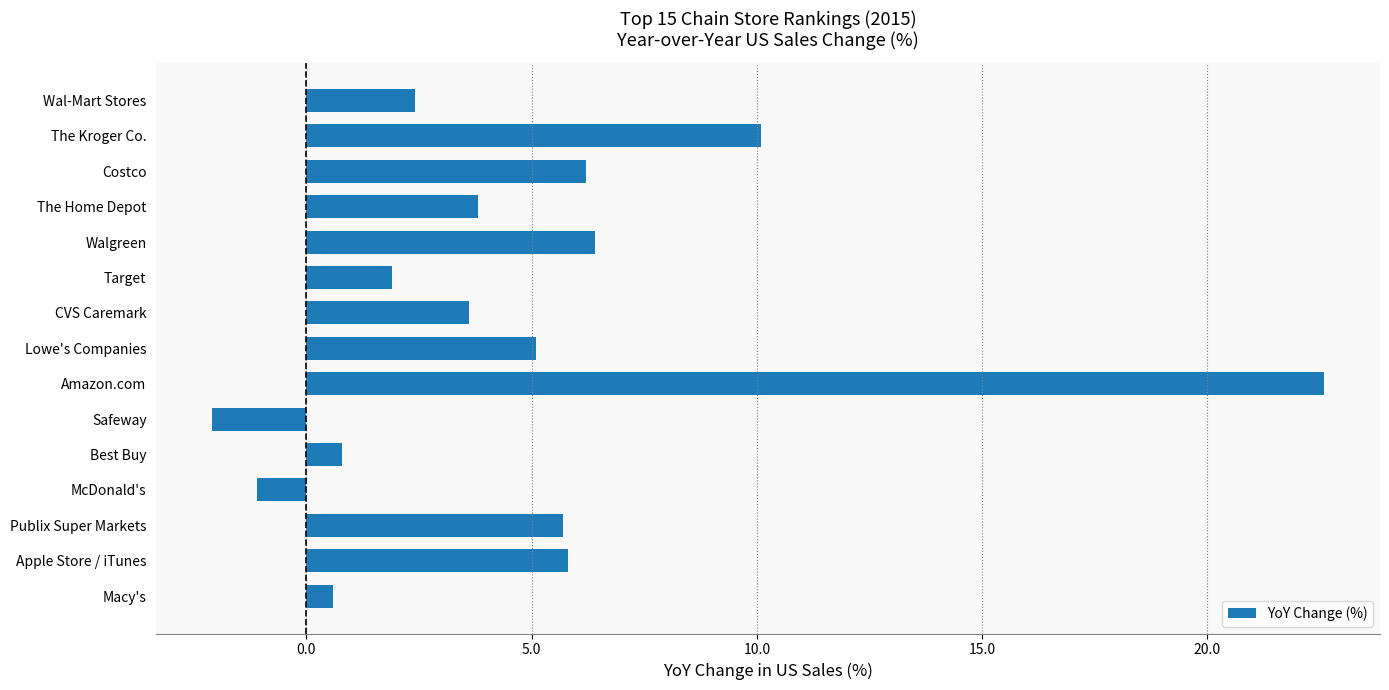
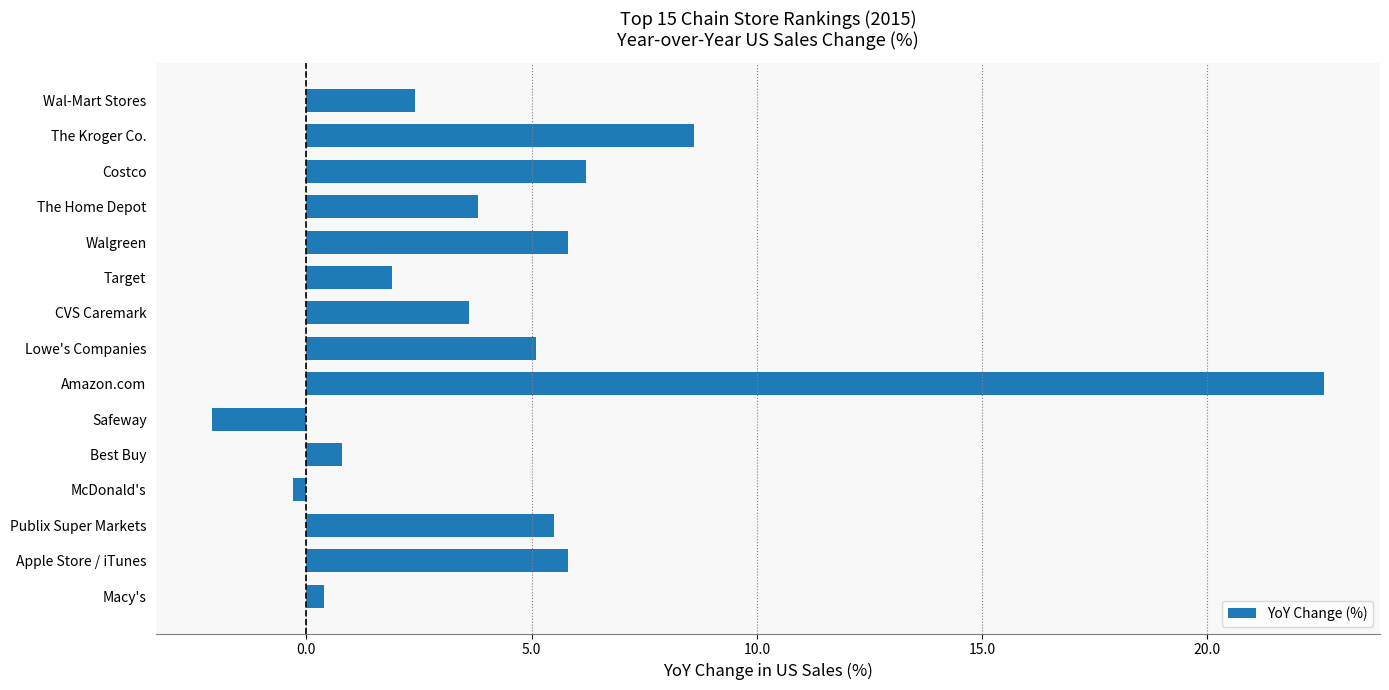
  {
    "Wal-Mart Stores": 2.4,
-   "The Kroger Co.": 10.1,
+   "The Kroger Co.": 8.6,
    "Costco": 6.2,
    "The Home Depot": 3.8,
-   "Walgreen": 6.4,
+   "Walgreen": 5.8,
    "Target": 1.9,
    "CVS Caremark": 3.6,
    "Lowe's Companies": 5.1,
    "Amazon.com": 22.6,
    "Safeway": -2.1,
    "Best Buy": 0.8,
-   "McDonald's": -1.1,
-   "Publix Super Markets": 5.7,
+   "McDonald's": -0.3,
+   "Publix Super Markets": 5.5,
    "Apple Store / iTunes": 5.8,
-   "Macy's": 0.6
+   "Macy's": 0.4
  }
